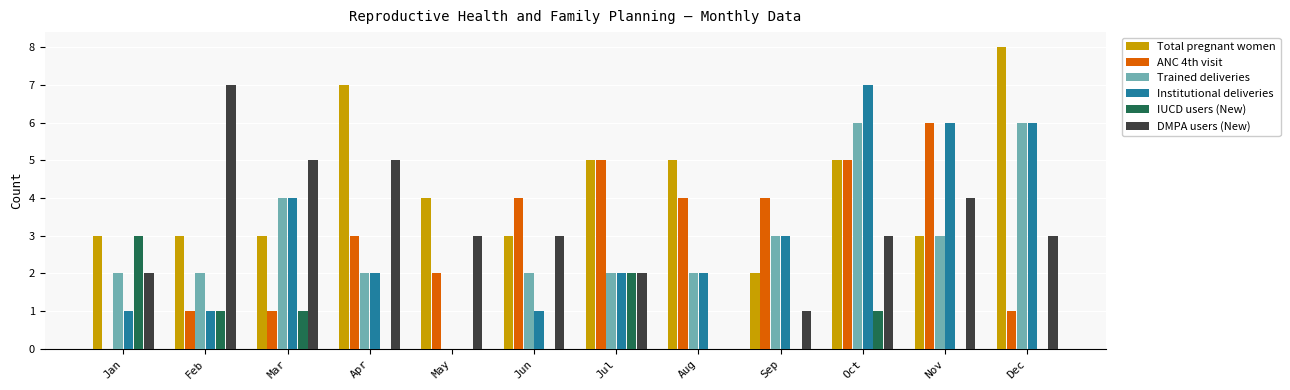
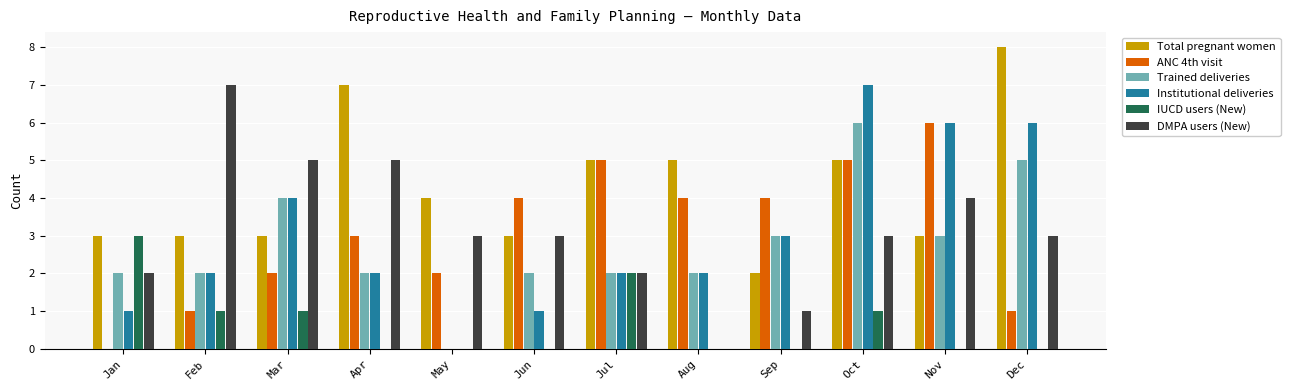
  {
    "Total pregnant women": {
      "Jan": 3,
      "Feb": 3,
      "Mar": 3,
      "Apr": 7,
      "May": 4,
      "Jun": 3,
      "Jul": 5,
      "Aug": 5,
      "Sep": 2,
      "Oct": 5,
      "Nov": 3,
      "Dec": 8
    },
    "ANC 4th visit": {
      "Jan": 0,
      "Feb": 1,
-     "Mar": 1,
+     "Mar": 2,
      "Apr": 3,
      "May": 2,
      "Jun": 4,
      "Jul": 5,
      "Aug": 4,
      "Sep": 4,
      "Oct": 5,
      "Nov": 6,
      "Dec": 1
    },
    "Trained deliveries": {
      "Jan": 2,
      "Feb": 2,
      "Mar": 4,
      "Apr": 2,
      "May": 0,
      "Jun": 2,
      "Jul": 2,
      "Aug": 2,
      "Sep": 3,
      "Oct": 6,
      "Nov": 3,
-     "Dec": 6
+     "Dec": 5
    },
    "Institutional deliveries": {
      "Jan": 1,
-     "Feb": 1,
+     "Feb": 2,
      "Mar": 4,
      "Apr": 2,
      "May": 0,
      "Jun": 1,
      "Jul": 2,
      "Aug": 2,
      "Sep": 3,
      "Oct": 7,
      "Nov": 6,
      "Dec": 6
    }
  }
